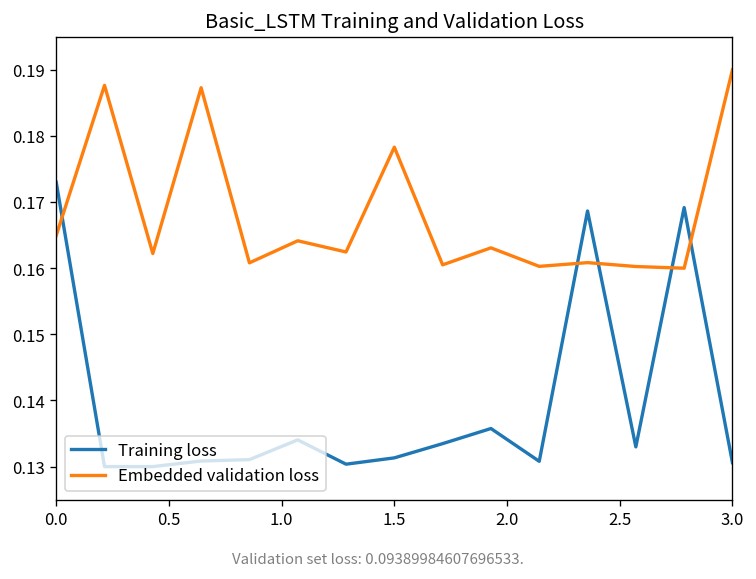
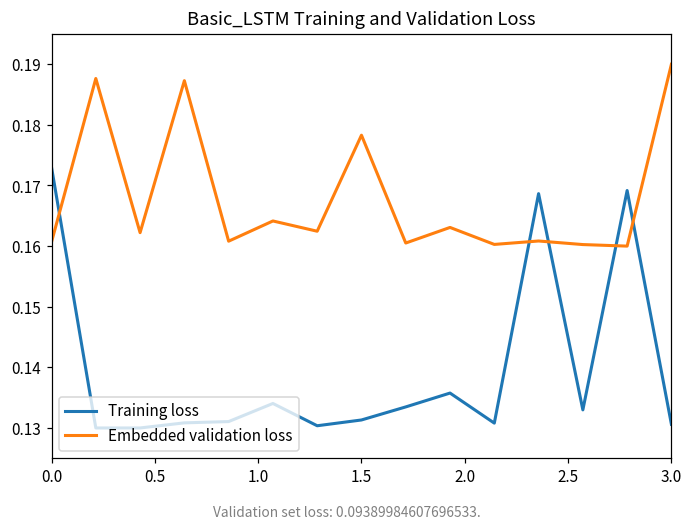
  {
    "Training loss": {
      "0.0": 0.173,
      "1.5": 0.131,
      "3.0": 0.131
    },
    "Embedded validation loss": {
-     "0.0": 0.165,
+     "0.0": 0.161,
      "1.5": 0.178,
      "3.0": 0.190
    }
  }
